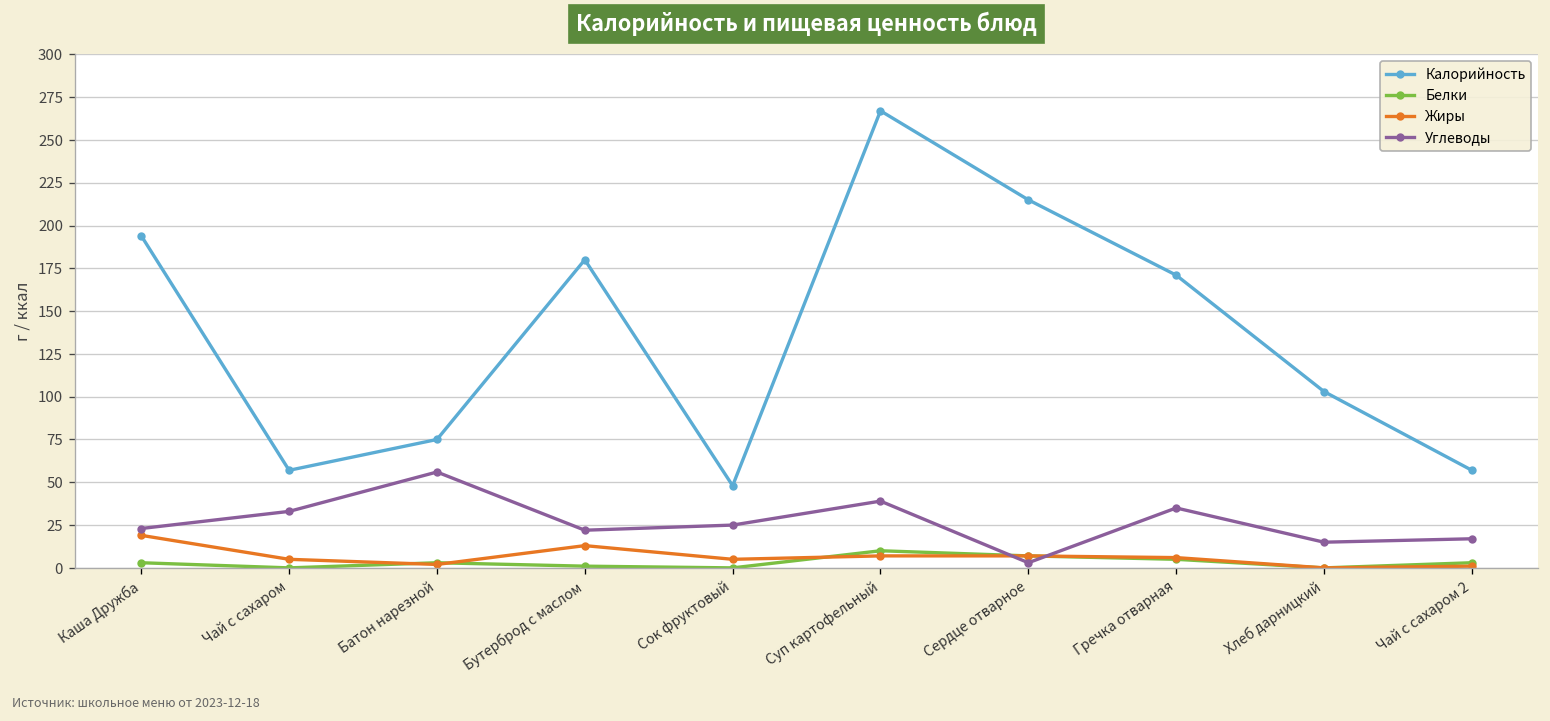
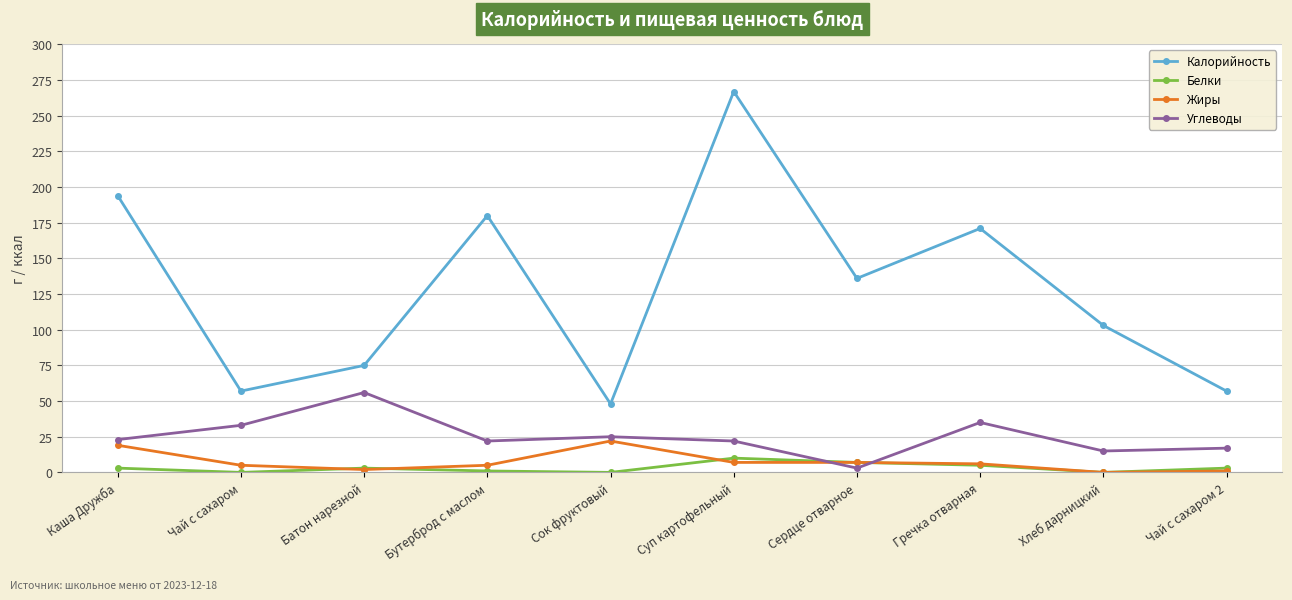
  {
    "Калорийность": {
      "Каша Дружба": 194,
      "Чай с сахаром": 57,
      "Батон нарезной": 75,
      "Бутерброд с маслом": 180,
      "Сок фруктовый": 48,
      "Суп картофельный": 267,
-     "Сердце отварное": 215,
+     "Сердце отварное": 136,
      "Гречка отварная": 171,
      "Хлеб дарницкий": 103,
      "Чай с сахаром 2": 57
    },
    "Белки": {
      "Каша Дружба": 3,
      "Чай с сахаром": 0,
      "Бутерброд с маслом": 1,
      "Сок фруктовый": 0,
      "Суп картофельный": 10,
      "Чай с сахаром 2": 3
    },
    "Жиры": {
      "Каша Дружба": 19,
      "Чай с сахаром": 5,
-     "Бутерброд с маслом": 13,
-     "Сок фруктовый": 5,
+     "Бутерброд с маслом": 5,
+     "Сок фруктовый": 22,
      "Суп картофельный": 7,
      "Чай с сахаром 2": 1
    },
    "Углеводы": {
      "Каша Дружба": 23,
      "Чай с сахаром": 33,
      "Батон нарезной": 56,
      "Бутерброд с маслом": 22,
      "Сок фруктовый": 25,
-     "Суп картофельный": 39,
+     "Суп картофельный": 22,
      "Сердце отварное": 3,
      "Гречка отварная": 35,
      "Хлеб дарницкий": 15,
      "Чай с сахаром 2": 17
    }
  }
